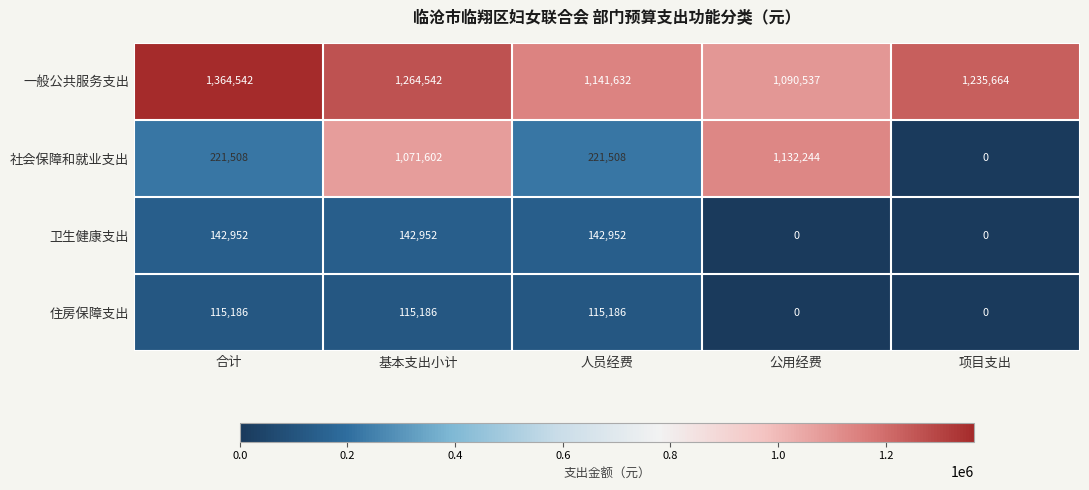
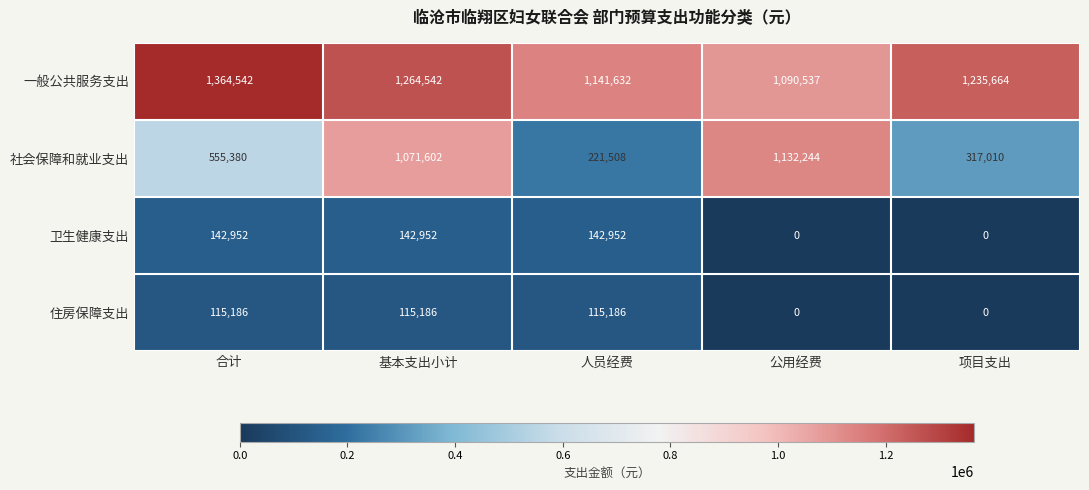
  {
    "一般公共服务支出": {
      "合计": "1,364,542",
      "基本支出小计": "1,264,542",
      "人员经费": "1,141,632",
      "公用经费": "1,090,537",
      "项目支出": "1,235,664"
    },
    "社会保障和就业支出": {
-     "合计": "221,508",
+     "合计": "555,380",
      "基本支出小计": "1,071,602",
      "人员经费": "221,508",
      "公用经费": "1,132,244",
-     "项目支出": "0"
+     "项目支出": "317,010"
    },
    "卫生健康支出": {
      "合计": "142,952",
      "基本支出小计": "142,952",
      "人员经费": "142,952",
      "公用经费": "0",
      "项目支出": "0"
    },
    "住房保障支出": {
      "合计": "115,186",
      "基本支出小计": "115,186",
      "人员经费": "115,186",
      "公用经费": "0",
      "项目支出": "0"
    }
  }
